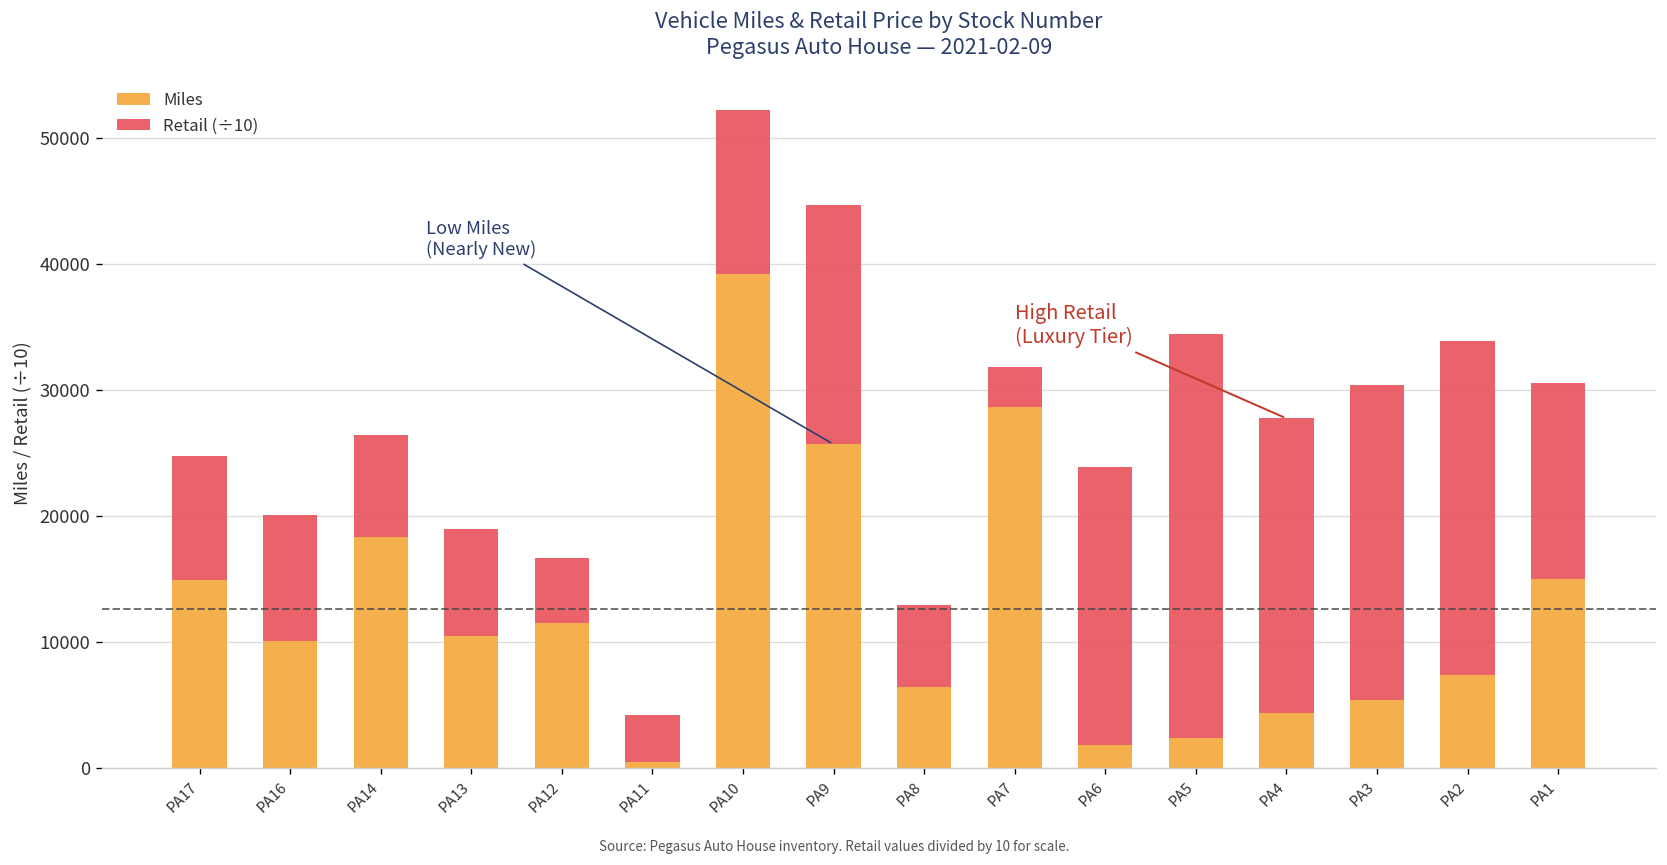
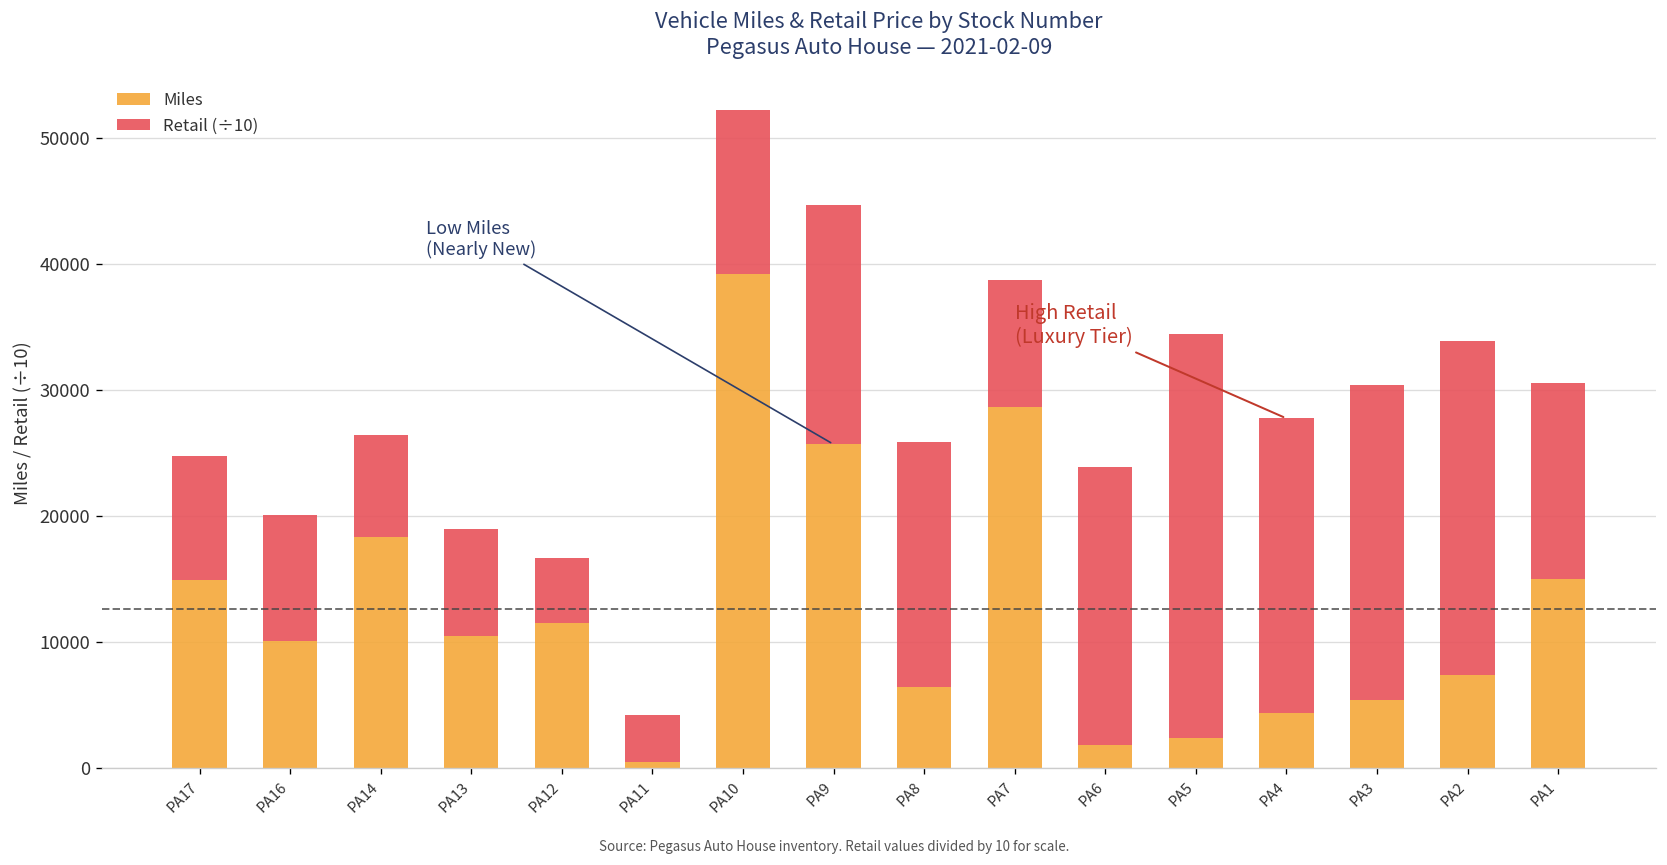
  {
    "Miles": {
      "PA17": 14900,
      "PA16": 10100,
      "PA14": 18300,
      "PA13": 10500,
      "PA12": 11500,
      "PA11": 500,
      "PA10": 39200,
      "PA9": 25700,
      "PA8": 6400,
      "PA7": 28700,
      "PA6": 1900,
      "PA5": 2400,
      "PA4": 4400,
      "PA3": 5400,
      "PA2": 7400,
      "PA1": 15000
    },
    "Retail (÷10)": {
      "PA17": 9900,
      "PA16": 10000,
      "PA14": 8100,
      "PA13": 8500,
      "PA12": 5200,
      "PA11": 3800,
      "PA10": 13000,
      "PA9": 19000,
-     "PA8": 6500,
-     "PA7": 3200,
+     "PA8": 19500,
+     "PA7": 10000,
      "PA6": 22000,
      "PA5": 32100,
      "PA4": 23400,
      "PA3": 25000,
      "PA2": 26500,
      "PA1": 15500
    }
  }
